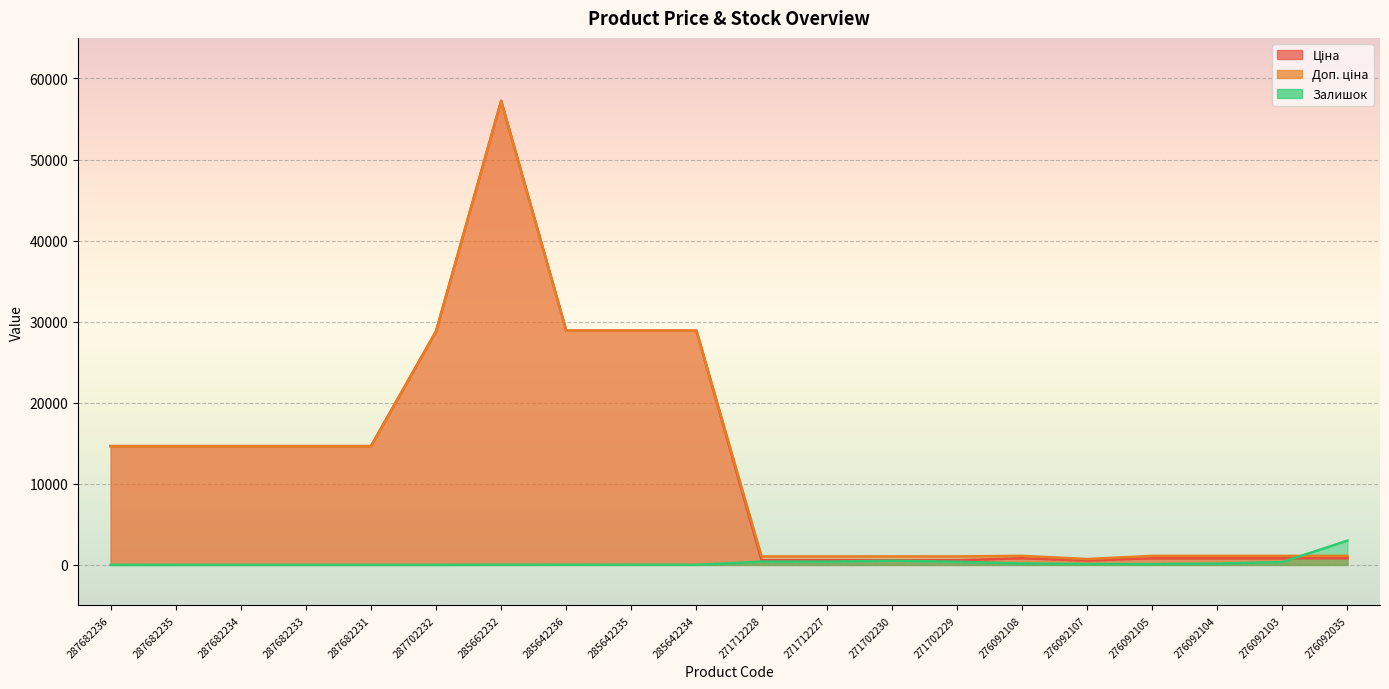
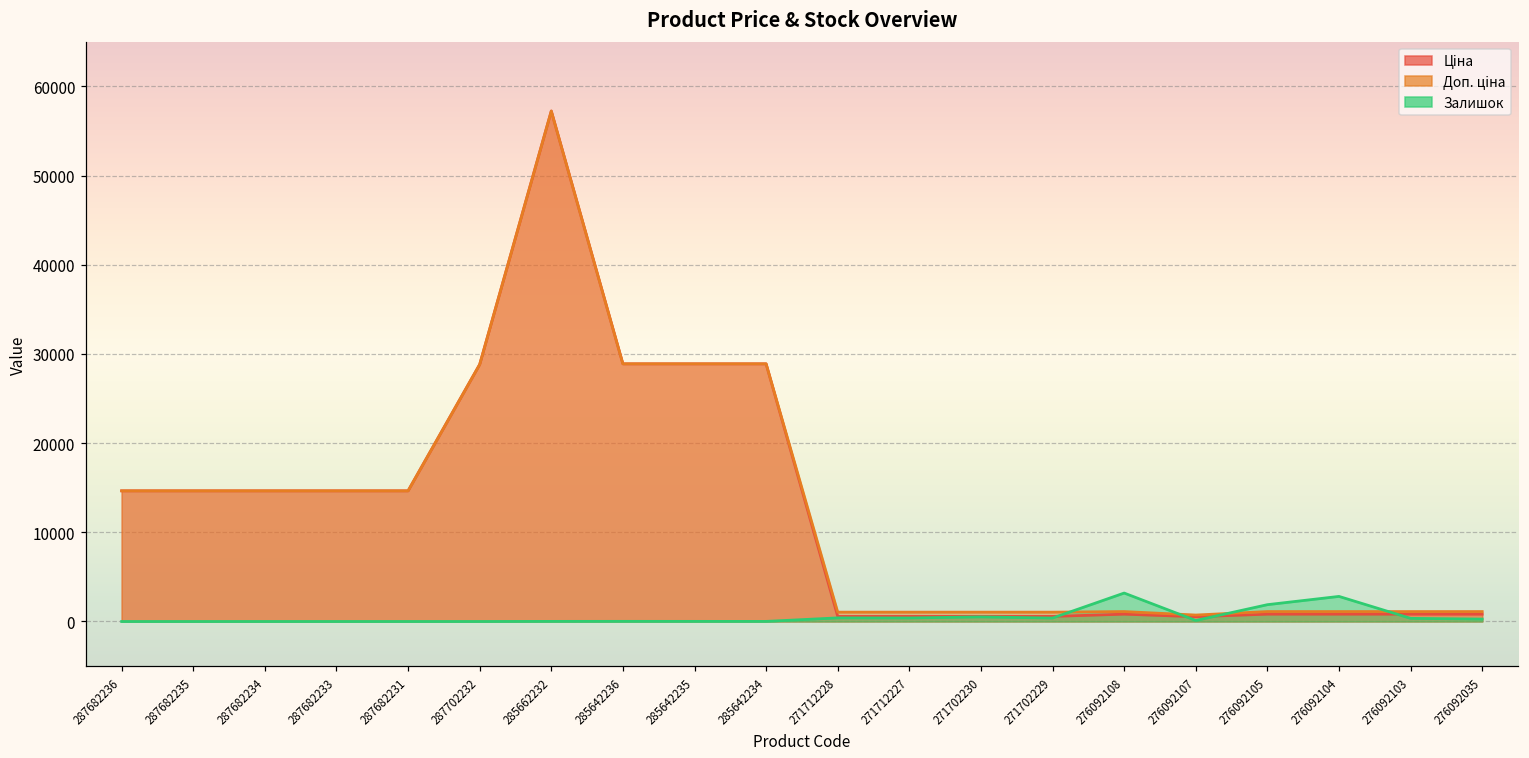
  {
    "Залишок": {
      "287682236": 0,
      "287682235": 0,
      "287682234": 0,
      "287682233": 0,
      "287682231": 0,
      "287702232": 0,
      "285662232": 0,
      "285642236": 0,
      "285642235": 0,
      "285642234": 0,
-     "276092108": 0,
+     "276092108": 3000,
      "276092107": 0,
-     "276092105": 0,
-     "276092104": 0,
+     "276092105": 2000,
+     "276092104": 3000,
      "276092103": 0,
-     "276092035": 3000
+     "276092035": 0
    }
  }
